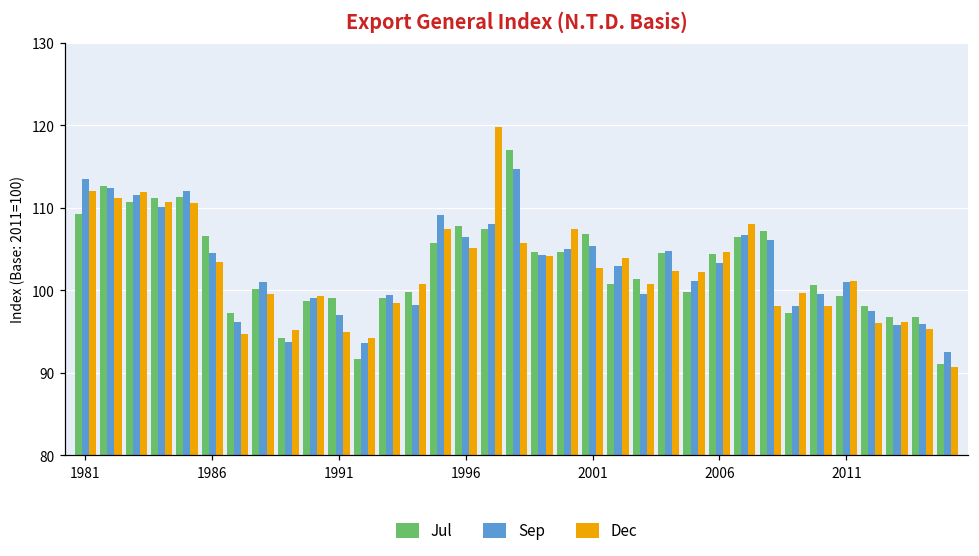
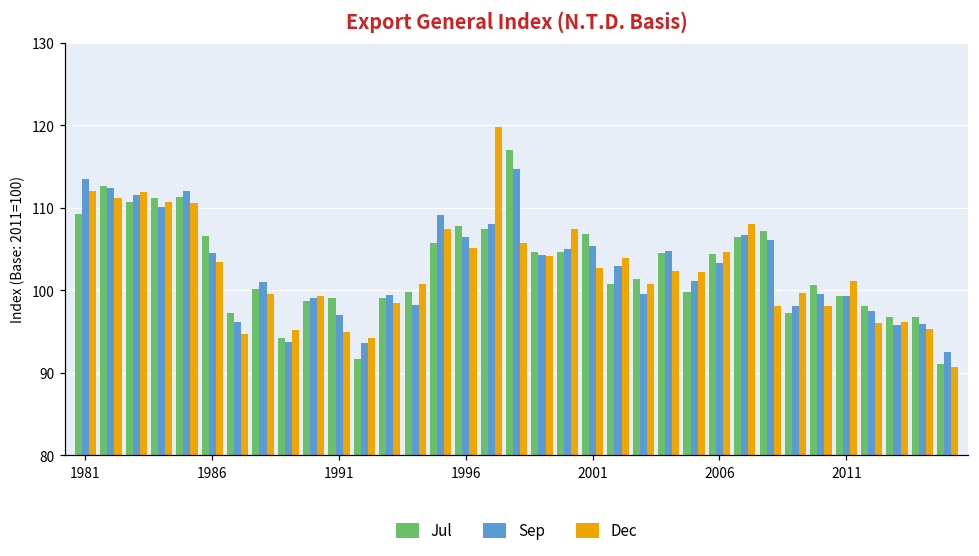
  {
    "Sep": {
      "1981": 113,
      "1986": 105,
      "1991": 97,
      "1996": 106,
      "2001": 105,
      "2006": 103,
-     "2011": 101
+     "2011": 99
    }
  }
